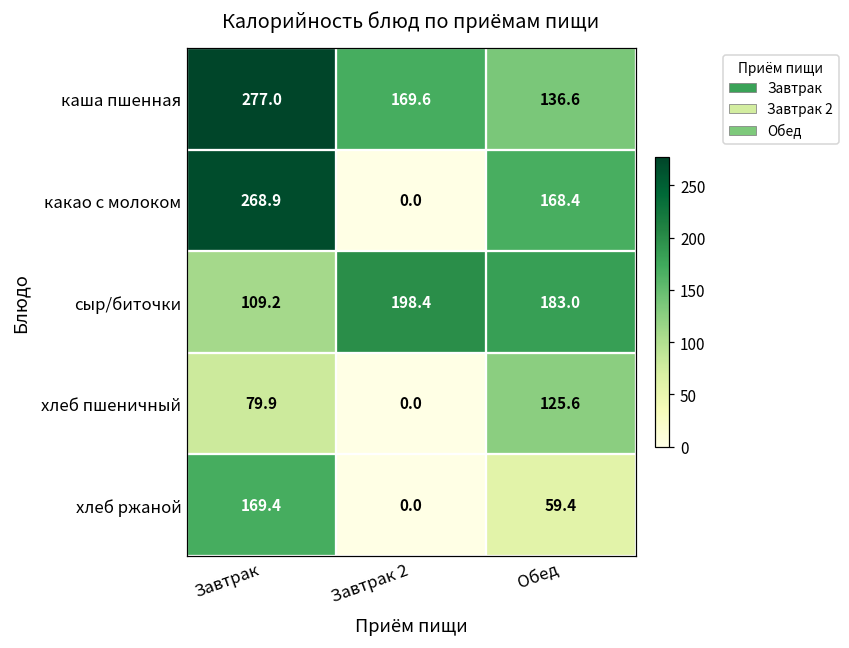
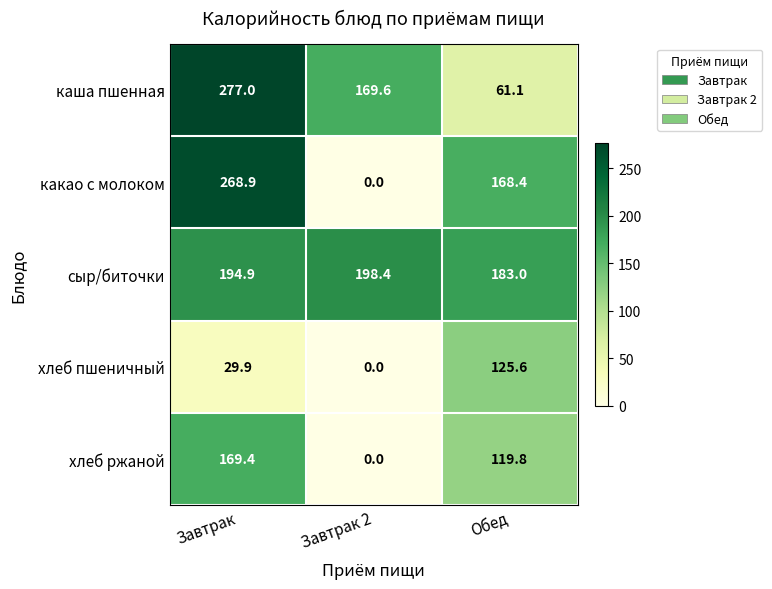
  {
    "каша пшенная": {
      "Завтрак": 277.0,
      "Завтрак 2": 169.6,
-     "Обед": 136.6
+     "Обед": 61.1
    },
    "какао с молоком": {
      "Завтрак": 268.9,
      "Завтрак 2": 0.0,
      "Обед": 168.4
    },
    "сыр/биточки": {
-     "Завтрак": 109.2,
+     "Завтрак": 194.9,
      "Завтрак 2": 198.4,
      "Обед": 183.0
    },
    "хлеб пшеничный": {
-     "Завтрак": 79.9,
+     "Завтрак": 29.9,
      "Завтрак 2": 0.0,
      "Обед": 125.6
    },
    "хлеб ржаной": {
      "Завтрак": 169.4,
      "Завтрак 2": 0.0,
-     "Обед": 59.4
+     "Обед": 119.8
    }
  }
